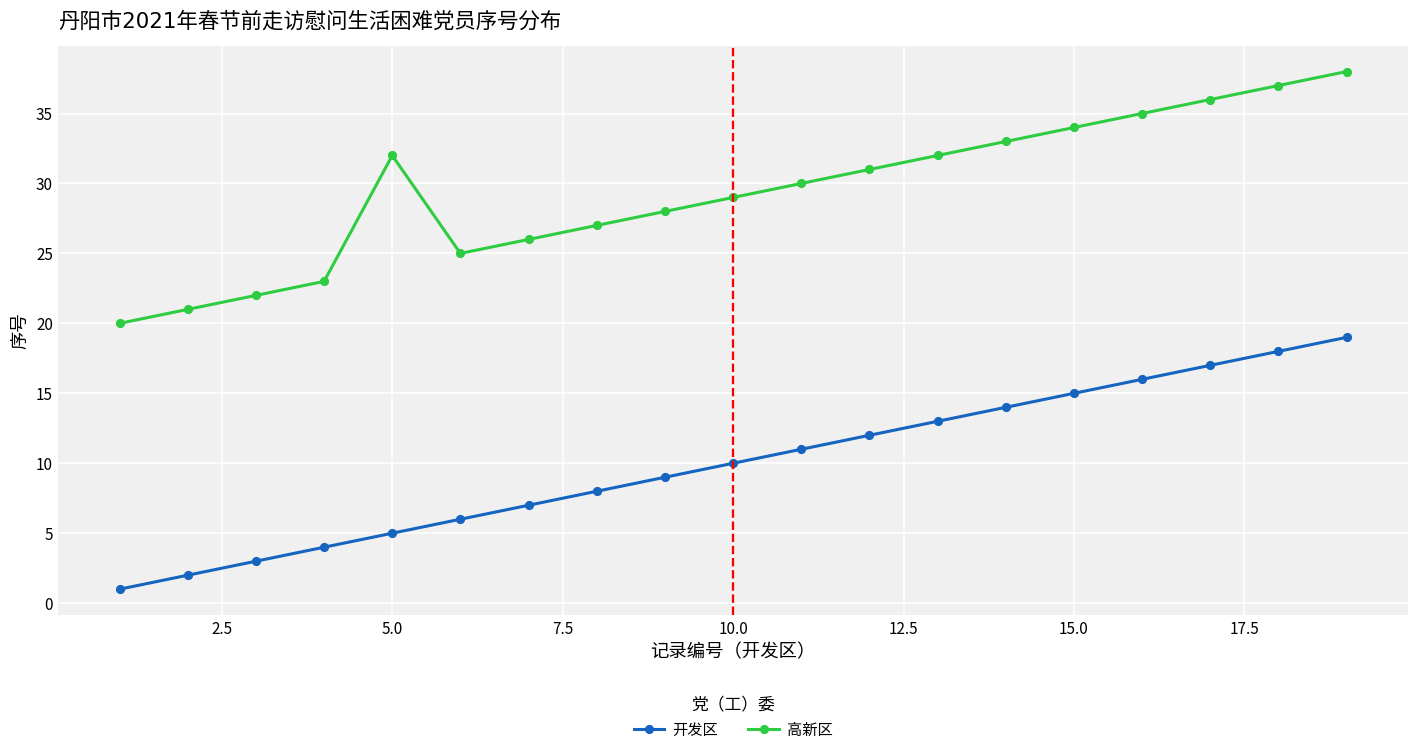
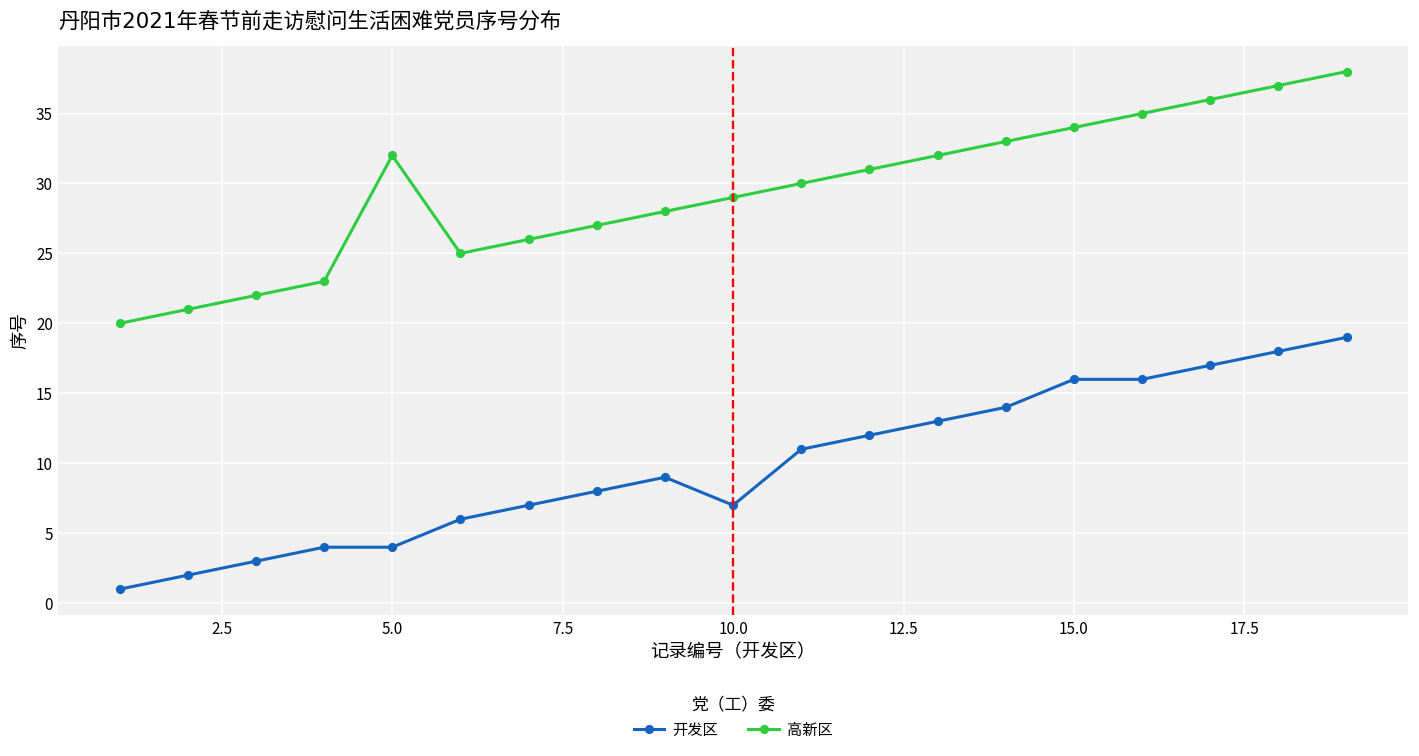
  {
    "开发区": {
-     "5.0": 5,
-     "10.0": 10,
-     "15.0": 15
+     "5.0": 4,
+     "10.0": 7,
+     "15.0": 16
    },
    "高新区": {
      "5.0": 32,
      "10.0": 29,
      "15.0": 34
    }
  }
